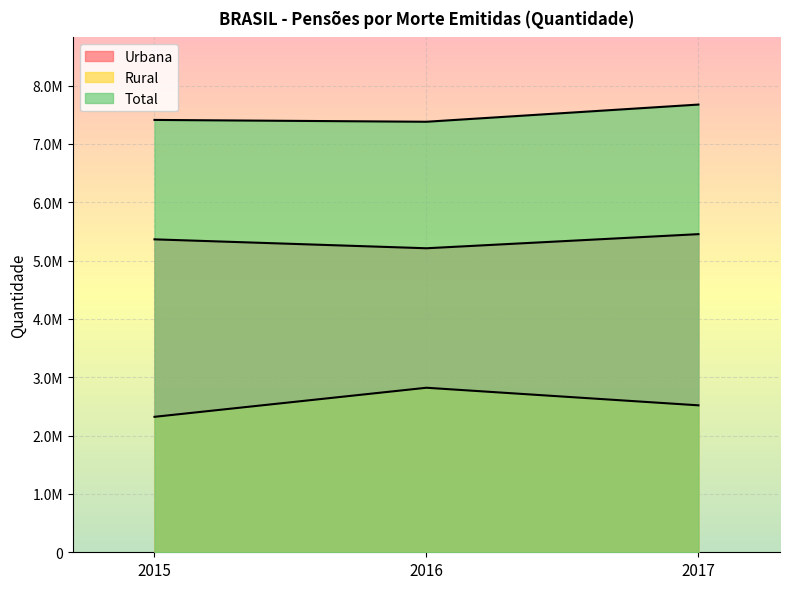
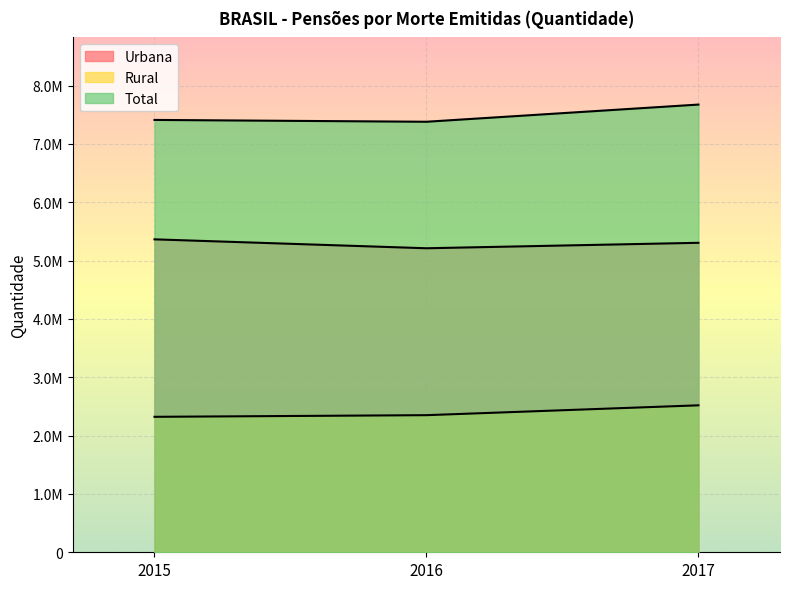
  {
    "Urbana": {
      "2015": 5400000,
      "2016": 5200000,
-     "2017": 5500000
+     "2017": 5300000
    },
    "Rural": {
      "2015": 2300000,
-     "2016": 2800000,
+     "2016": 2400000,
      "2017": 2500000
    },
    "Total": {
      "2015": 7400000,
      "2016": 7400000,
      "2017": 7700000
    }
  }
